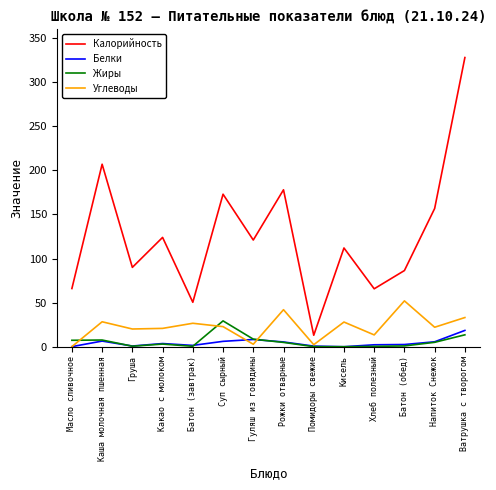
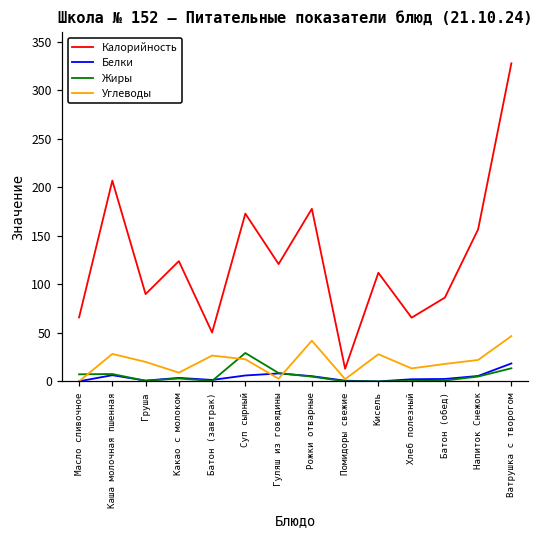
  {
    "Калорийность": {
      "Масло сливочное": 70,
      "Каша молочная пшенная": 210,
      "Груша": 90,
      "Какао с молоком": 120,
      "Батон (завтрак)": 50,
      "Суп сырный": 170,
      "Гуляш из говядины": 120,
      "Рожки отварные": 180,
      "Помидоры свежие": 10,
      "Кисель": 110,
      "Хлеб полезный": 70,
      "Батон (обед)": 90,
      "Напиток Снежок": 160,
      "Ватрушка с творогом": 330
    },
    "Белки": {
      "Суп сырный": 10,
      "Ватрушка с творогом": 20
    },
    "Жиры": {
      "Масло сливочное": 10,
      "Суп сырный": 30,
      "Ватрушка с творогом": 10
    },
    "Углеводы": {
      "Каша молочная пшенная": 30,
      "Груша": 20,
-     "Какао с молоком": 20,
+     "Какао с молоком": 10,
      "Батон (завтрак)": 30,
      "Суп сырный": 20,
      "Гуляш из говядины": 0,
      "Рожки отварные": 40,
      "Кисель": 30,
      "Хлеб полезный": 10,
-     "Батон (обед)": 50,
+     "Батон (обед)": 20,
      "Напиток Снежок": 20,
-     "Ватрушка с творогом": 30
+     "Ватрушка с творогом": 50
    }
  }
